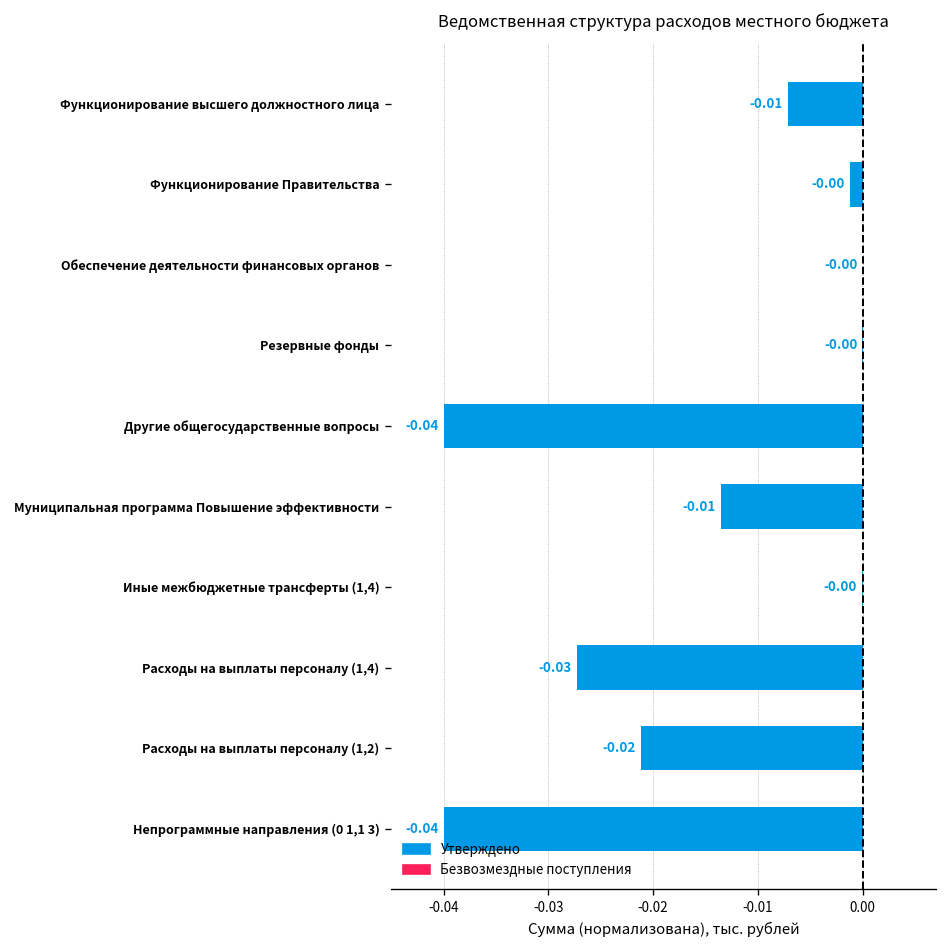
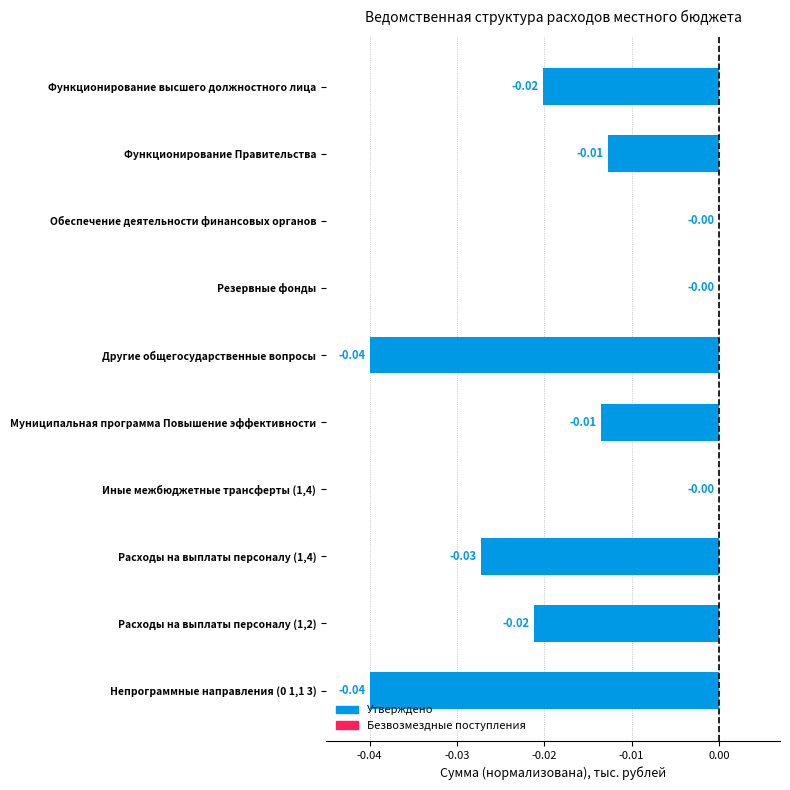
  {
-   "Функционирование высшего должностного лица": -0.01,
-   "Функционирование Правительства": -0.00,
+   "Функционирование высшего должностного лица": -0.02,
+   "Функционирование Правительства": -0.01,
    "Обеспечение деятельности финансовых органов": -0.00,
    "Резервные фонды": -0.00,
    "Другие общегосударственные вопросы": -0.04,
    "Муниципальная программа Повышение эффективности": -0.01,
    "Иные межбюджетные трансферты (1,4)": -0.00,
    "Расходы на выплаты персоналу (1,4)": -0.03,
    "Расходы на выплаты персоналу (1,2)": -0.02,
    "Непрограммные направления (0 1,1 3)": -0.04
  }
